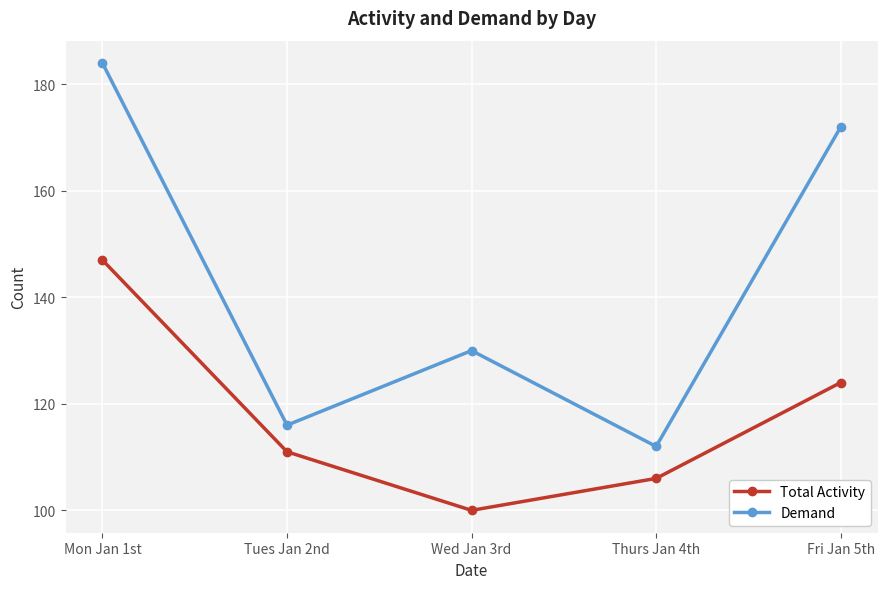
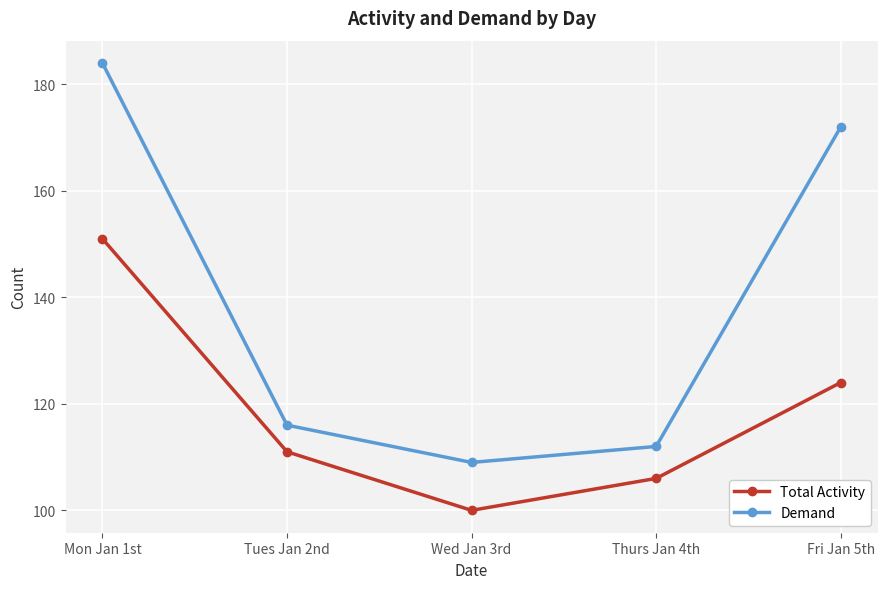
  {
    "Total Activity": {
-     "Mon Jan 1st": 147,
+     "Mon Jan 1st": 151,
      "Tues Jan 2nd": 111,
      "Wed Jan 3rd": 100,
      "Thurs Jan 4th": 106,
      "Fri Jan 5th": 124
    },
    "Demand": {
      "Mon Jan 1st": 184,
      "Tues Jan 2nd": 116,
-     "Wed Jan 3rd": 130,
+     "Wed Jan 3rd": 109,
      "Thurs Jan 4th": 112,
      "Fri Jan 5th": 172
    }
  }
